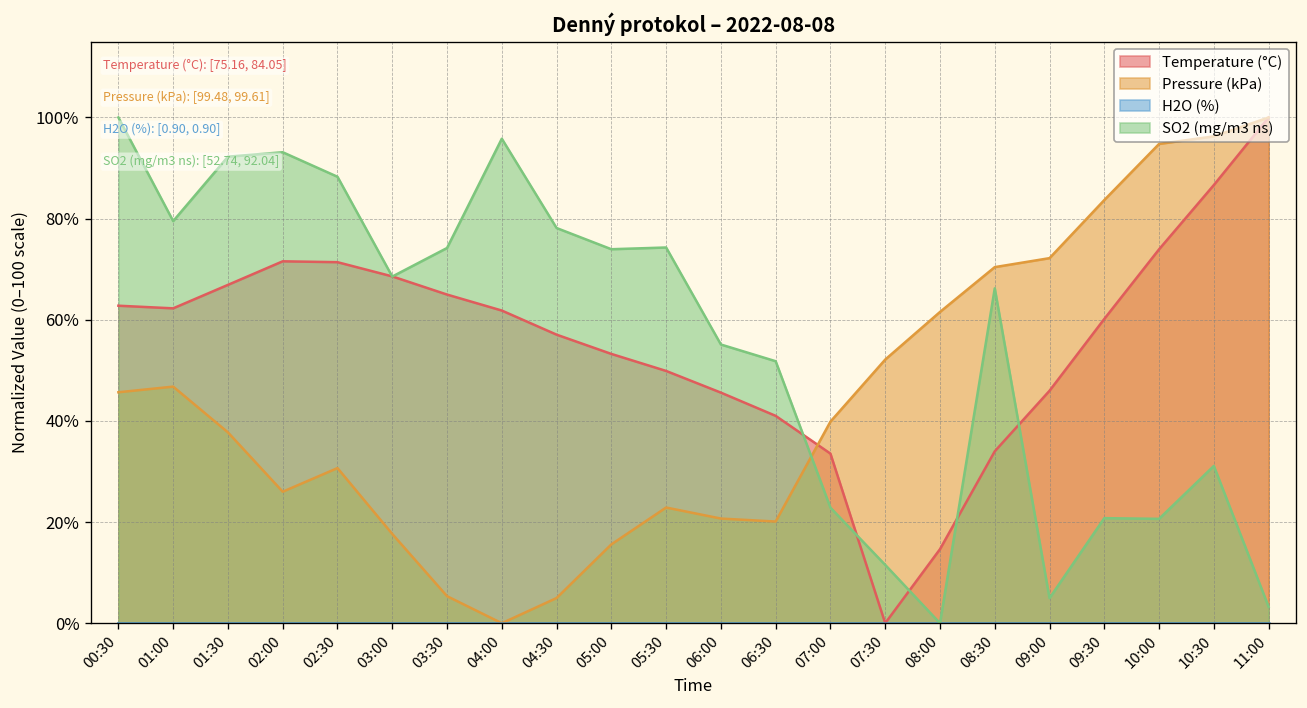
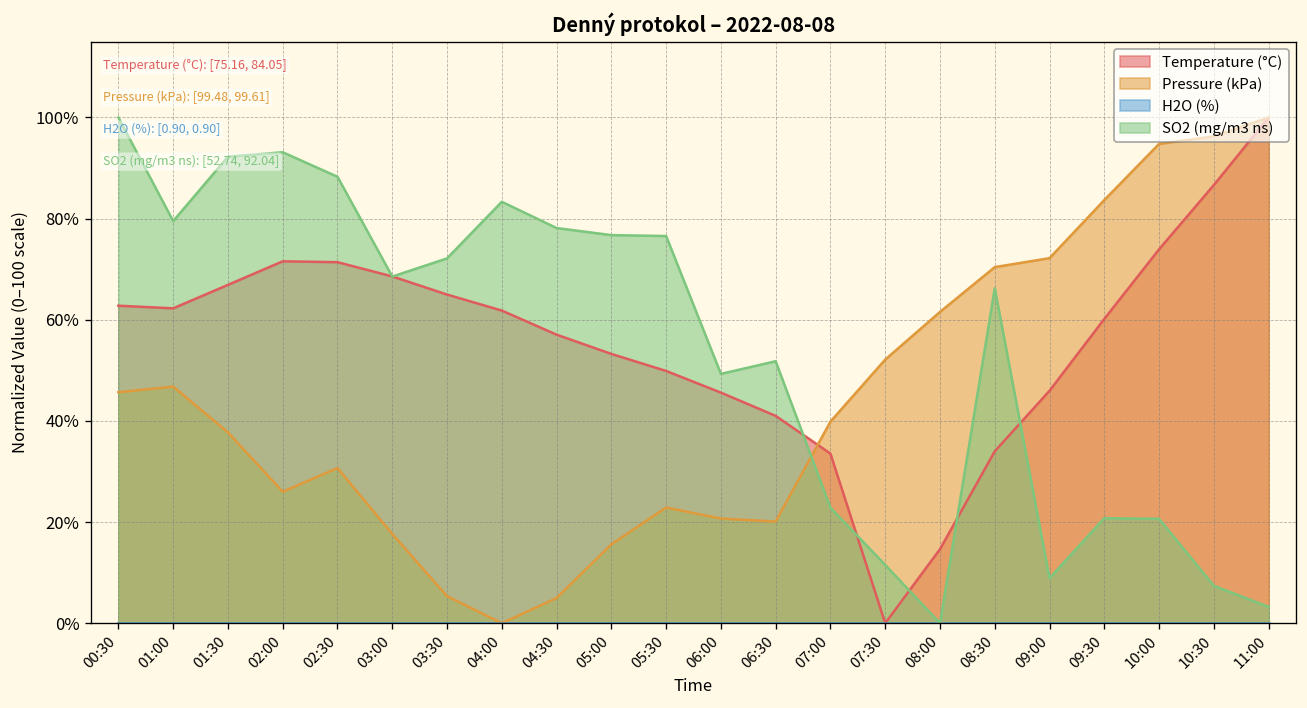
  {
    "H2O (%)": {
      "00:30": "0%",
      "01:00": "0%",
      "01:30": "0%",
      "02:00": "0%",
      "02:30": "0%",
      "03:00": "0%",
      "03:30": "0%",
      "04:30": "0%",
      "05:00": "0%",
      "05:30": "0%",
      "06:00": "0%",
      "06:30": "0%",
      "07:00": "0%",
      "08:30": "0%",
      "09:00": "0%",
      "09:30": "0%",
      "10:00": "0%",
      "10:30": "0%",
      "11:00": "0%"
    },
    "SO2 (mg/m3 ns)": {
      "01:00": "80%",
      "02:00": "93%",
      "02:30": "88%",
-     "03:30": "74%",
-     "04:00": "96%",
+     "03:30": "72%",
+     "04:00": "83%",
      "04:30": "78%",
-     "05:00": "74%",
-     "05:30": "74%",
-     "06:00": "55%",
+     "05:00": "77%",
+     "05:30": "77%",
+     "06:00": "49%",
      "06:30": "52%",
      "07:00": "23%",
      "07:30": "12%",
      "08:30": "66%",
-     "09:00": "5%",
+     "09:00": "9%",
      "09:30": "21%",
      "10:00": "21%",
-     "10:30": "31%",
+     "10:30": "7%",
      "11:00": "3%"
    }
  }
